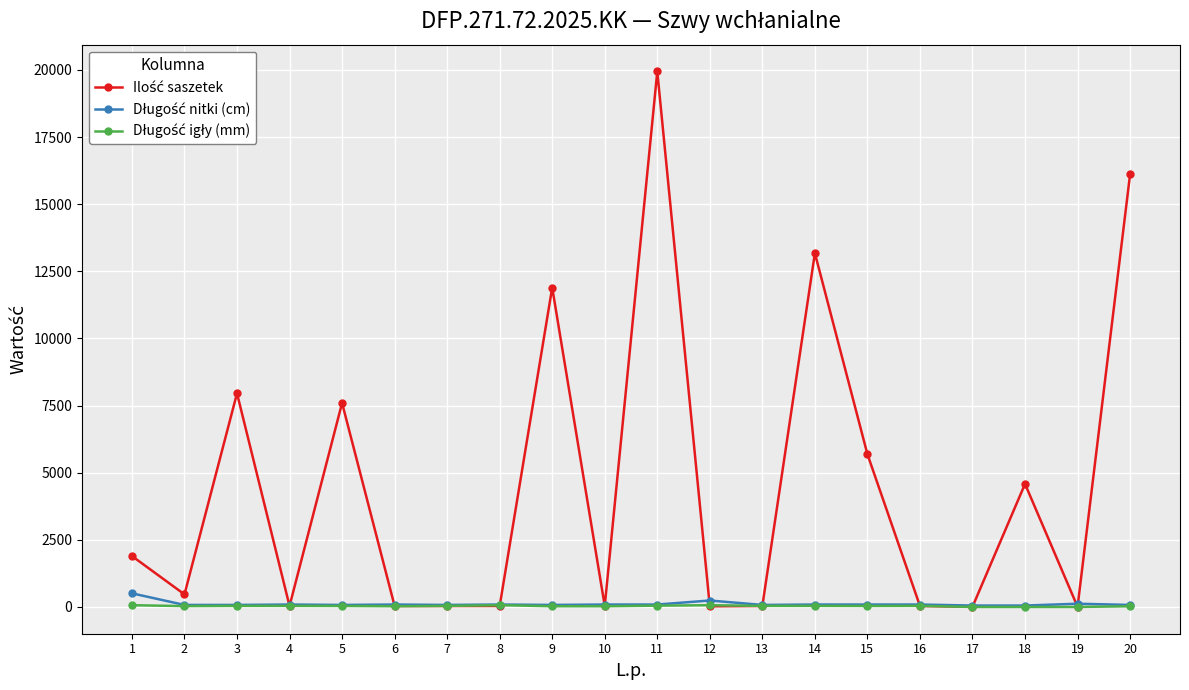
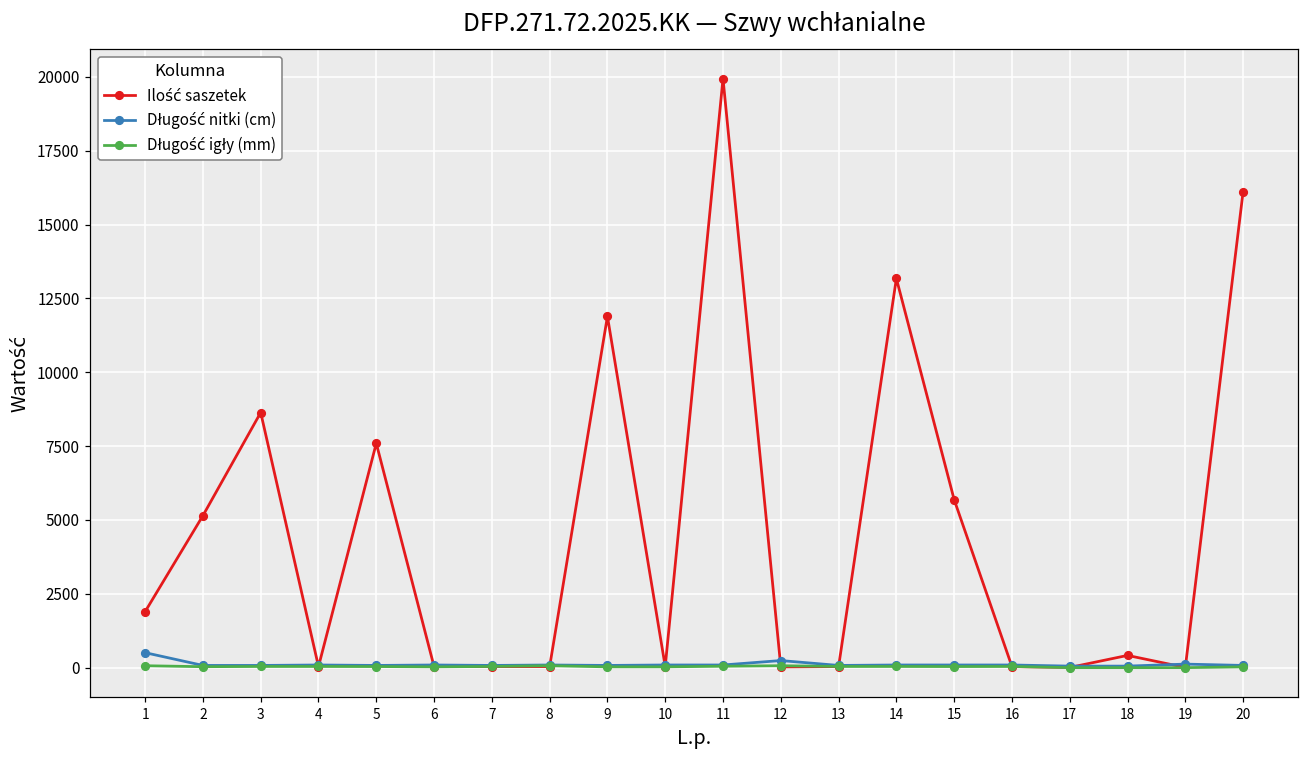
  {
    "Ilość saszetek": {
      "1": 1900,
-     "2": 500,
-     "3": 8000,
+     "2": 5100,
+     "3": 8600,
      "5": 7600,
      "9": 11900,
      "11": 19900,
      "14": 13200,
      "15": 5700,
-     "18": 4600,
+     "18": 400,
      "20": 16100
    },
    "Długość nitki (cm)": {
      "1": 500,
      "12": 200,
      "19": 100
    },
    "Długość igły (mm)": {
      "1": 100
    }
  }
